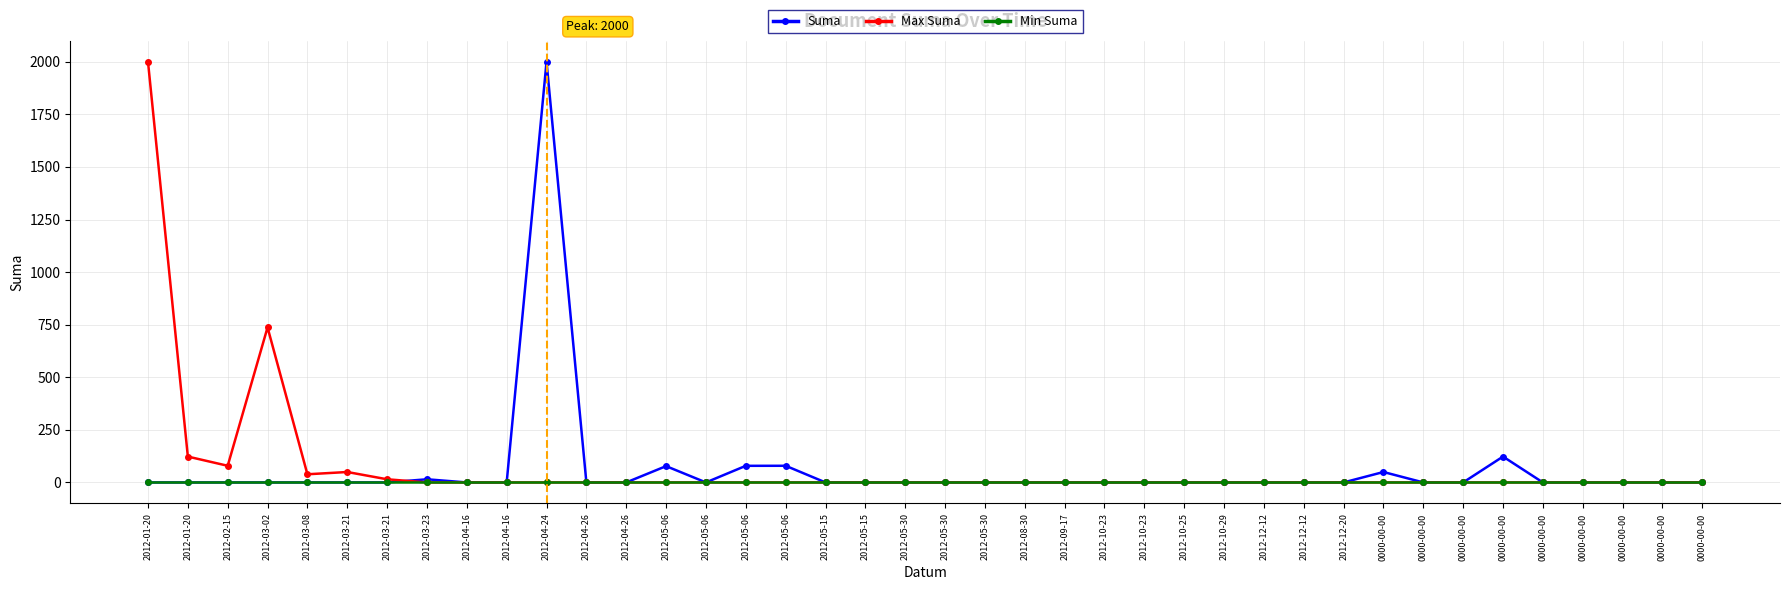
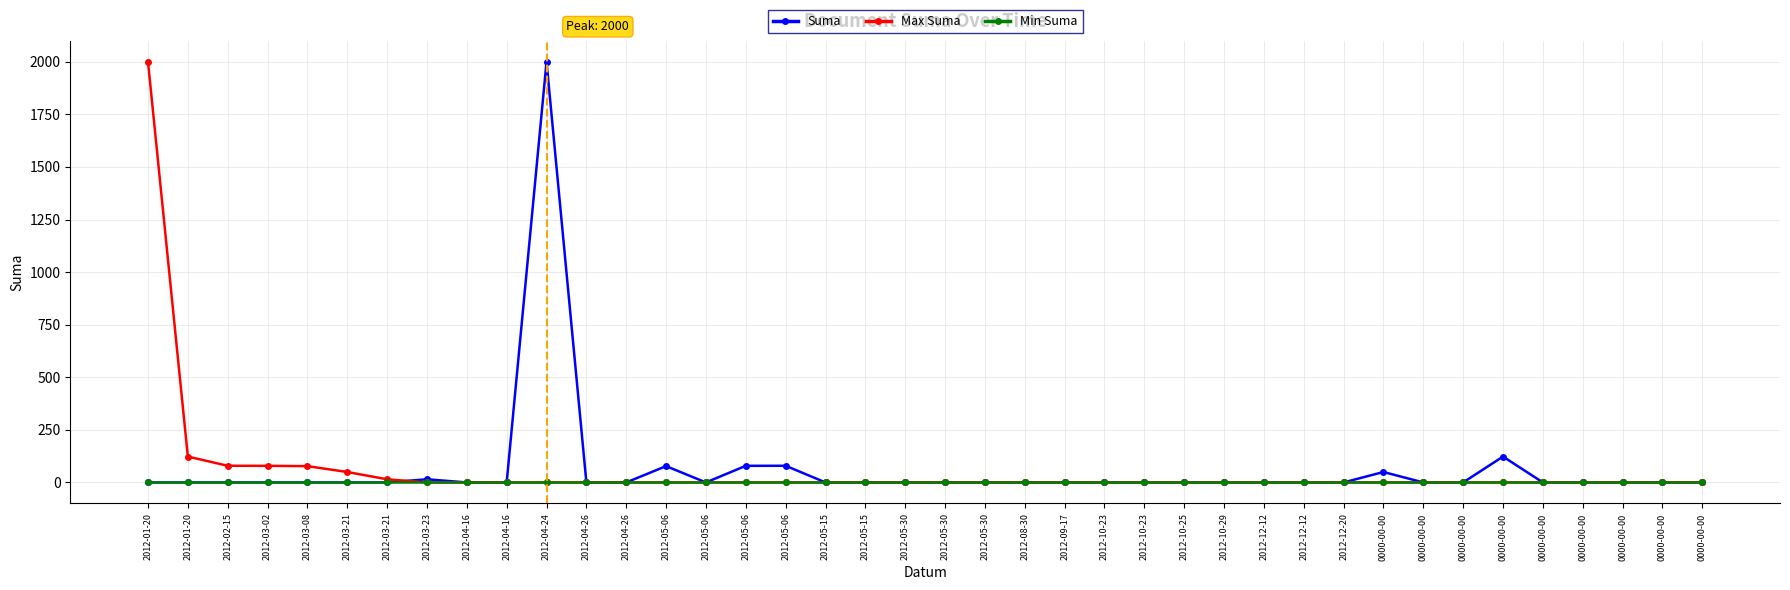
  {
    "Suma": {
      "2012-03-23": 20,
      "2012-04-24": 2000
    },
    "Max Suma": {
      "2012-02-15": 80,
-     "2012-03-02": 740,
-     "2012-03-08": 40
+     "2012-03-02": 80,
+     "2012-03-08": 80
    }
  }
